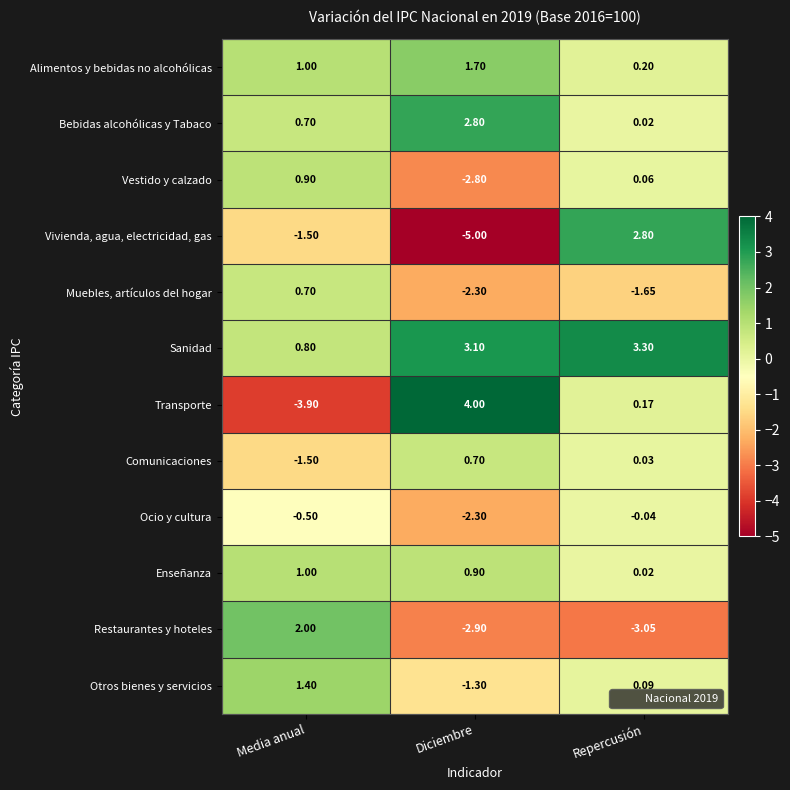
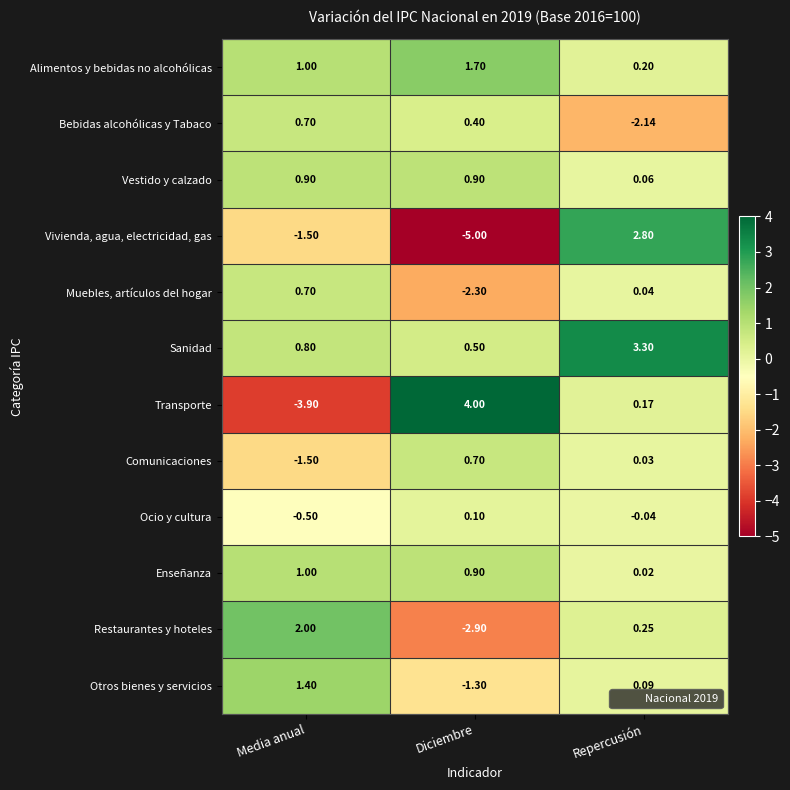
  {
    "Alimentos y bebidas no alcohólicas": {
      "Media anual": 1.00,
      "Diciembre": 1.70,
      "Repercusión": 0.20
    },
    "Bebidas alcohólicas y Tabaco": {
      "Media anual": 0.70,
-     "Diciembre": 2.80,
-     "Repercusión": 0.02
+     "Diciembre": 0.40,
+     "Repercusión": -2.14
    },
    "Vestido y calzado": {
      "Media anual": 0.90,
-     "Diciembre": -2.80,
+     "Diciembre": 0.90,
      "Repercusión": 0.06
    },
    "Vivienda, agua, electricidad, gas": {
      "Media anual": -1.50,
      "Diciembre": -5.00,
      "Repercusión": 2.80
    },
    "Muebles, artículos del hogar": {
      "Media anual": 0.70,
      "Diciembre": -2.30,
-     "Repercusión": -1.65
+     "Repercusión": 0.04
    },
    "Sanidad": {
      "Media anual": 0.80,
-     "Diciembre": 3.10,
+     "Diciembre": 0.50,
      "Repercusión": 3.30
    },
    "Transporte": {
      "Media anual": -3.90,
      "Diciembre": 4.00,
      "Repercusión": 0.17
    },
    "Comunicaciones": {
      "Media anual": -1.50,
      "Diciembre": 0.70,
      "Repercusión": 0.03
    },
    "Ocio y cultura": {
      "Media anual": -0.50,
-     "Diciembre": -2.30,
+     "Diciembre": 0.10,
      "Repercusión": -0.04
    },
    "Enseñanza": {
      "Media anual": 1.00,
      "Diciembre": 0.90,
      "Repercusión": 0.02
    },
    "Restaurantes y hoteles": {
      "Media anual": 2.00,
      "Diciembre": -2.90,
-     "Repercusión": -3.05
+     "Repercusión": 0.25
    },
    "Otros bienes y servicios": {
      "Media anual": 1.40,
      "Diciembre": -1.30
    }
  }
